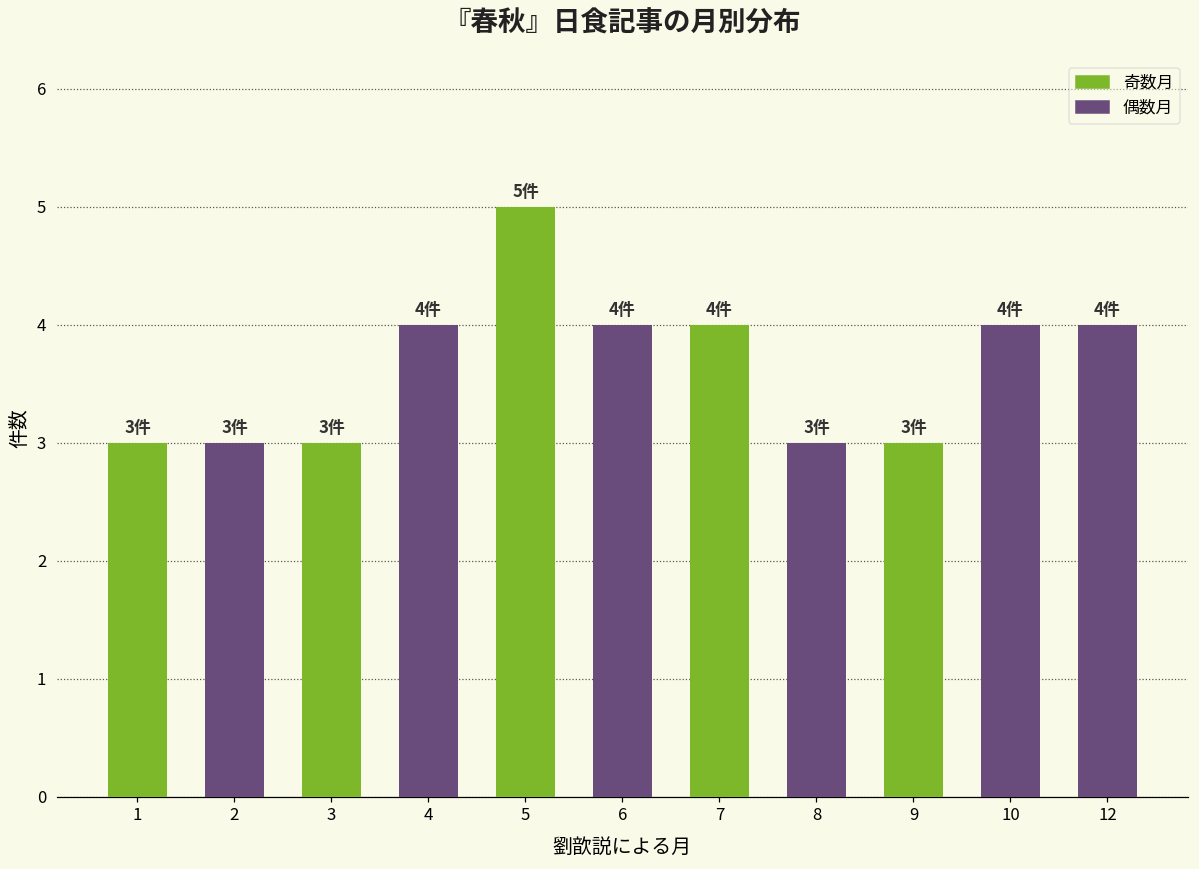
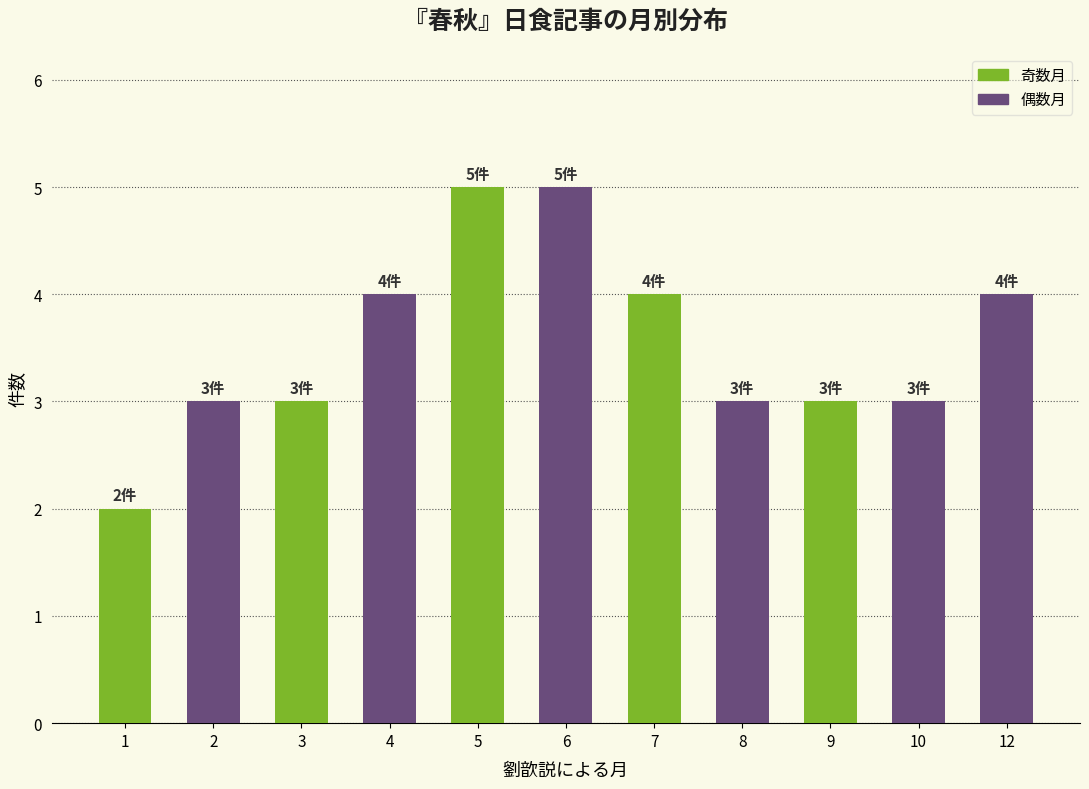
  {
-   "1": "3件",
+   "1": "2件",
    "2": "3件",
    "3": "3件",
    "4": "4件",
    "5": "5件",
-   "6": "4件",
+   "6": "5件",
    "7": "4件",
    "8": "3件",
    "9": "3件",
-   "10": "4件",
+   "10": "3件",
    "12": "4件"
  }
